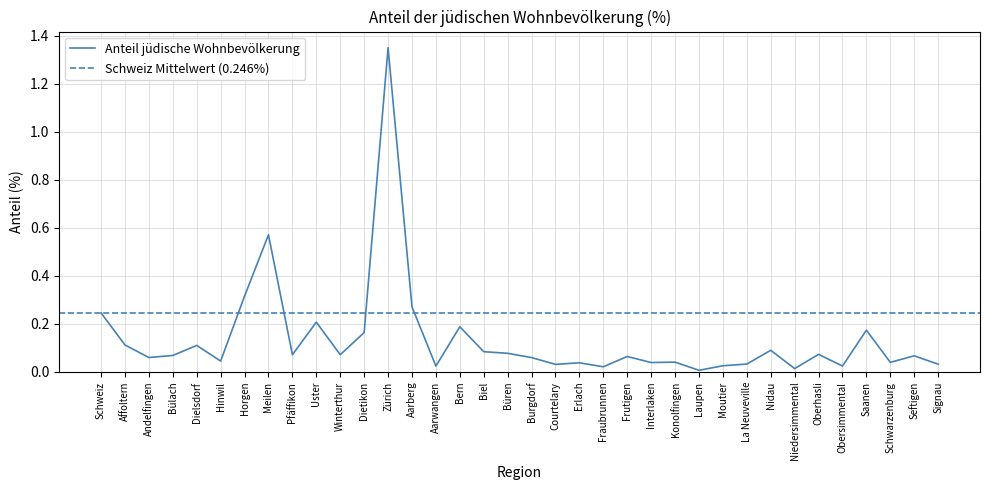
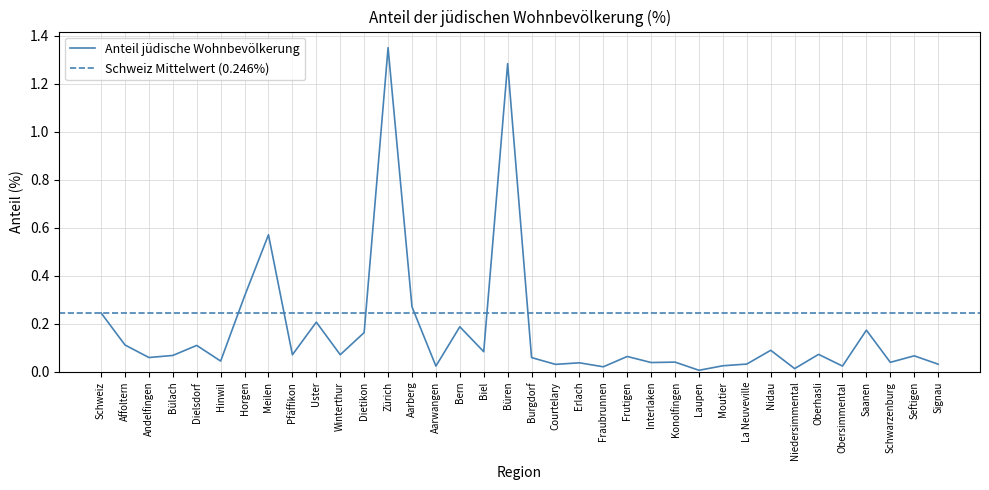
  {
    "Schweiz": 0.25,
    "Affoltern": 0.11,
    "Andelfingen": 0.06,
    "Bülach": 0.07,
    "Dielsdorf": 0.11,
    "Hinwil": 0.05,
    "Horgen": 0.32,
    "Meilen": 0.57,
    "Pfäffikon": 0.07,
    "Uster": 0.21,
    "Winterthur": 0.07,
    "Dietikon": 0.16,
    "Zürich": 1.35,
    "Aarberg": 0.27,
    "Aarwangen": 0.02,
    "Bern": 0.19,
    "Biel": 0.08,
-   "Büren": 0.08,
+   "Büren": 1.28,
    "Burgdorf": 0.06,
    "Courtelary": 0.03,
    "Erlach": 0.04,
    "Fraubrunnen": 0.02,
    "Frutigen": 0.06,
    "Interlaken": 0.04,
    "Konolfingen": 0.04,
    "Laupen": 0.01,
    "Moutier": 0.03,
    "La Neuveville": 0.03,
    "Nidau": 0.09,
    "Niedersimmental": 0.01,
    "Oberhasli": 0.07,
    "Obersimmental": 0.02,
    "Saanen": 0.17,
    "Schwarzenburg": 0.04,
    "Seftigen": 0.07,
    "Signau": 0.03
  }
